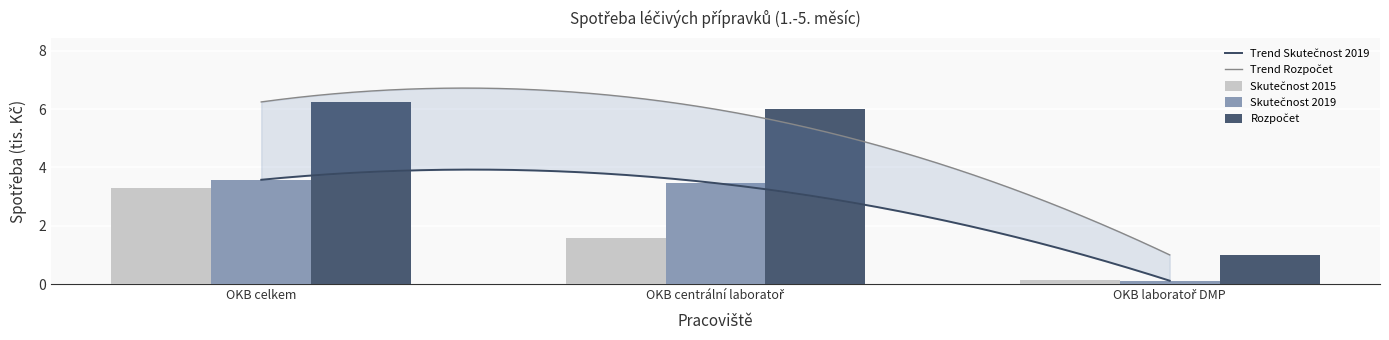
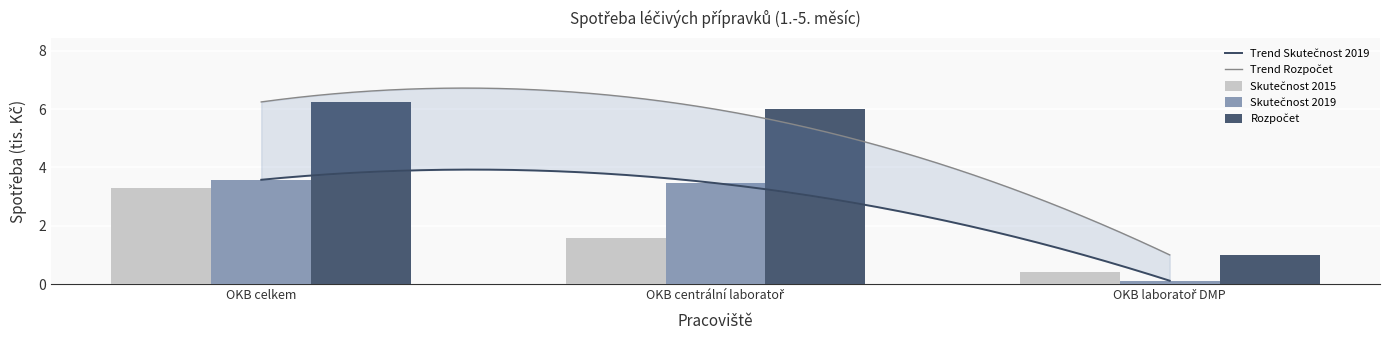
  {
    "Skutečnost 2015": {
      "OKB celkem": 3.3,
      "OKB centrální laboratoř": 1.6,
-     "OKB laboratoř DMP": 0.2
+     "OKB laboratoř DMP": 0.4
    }
  }
